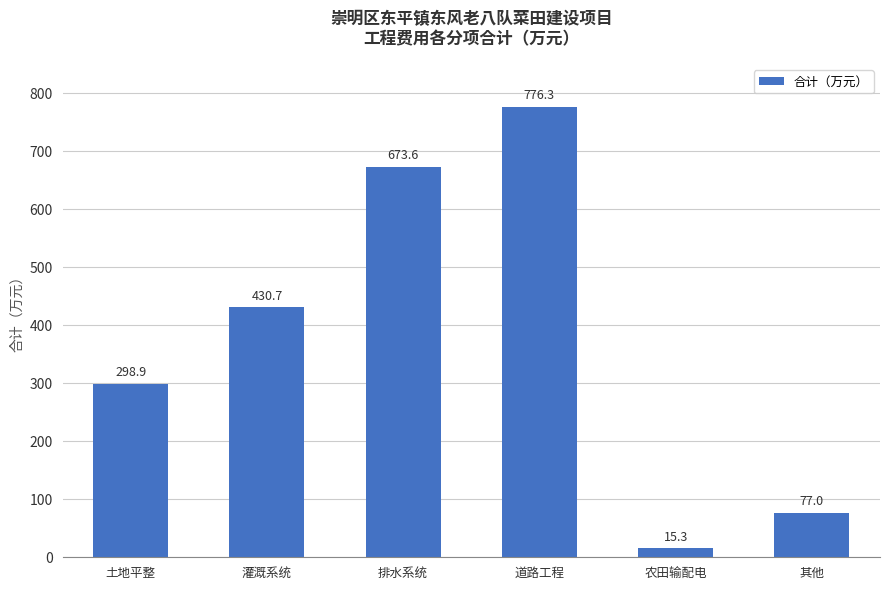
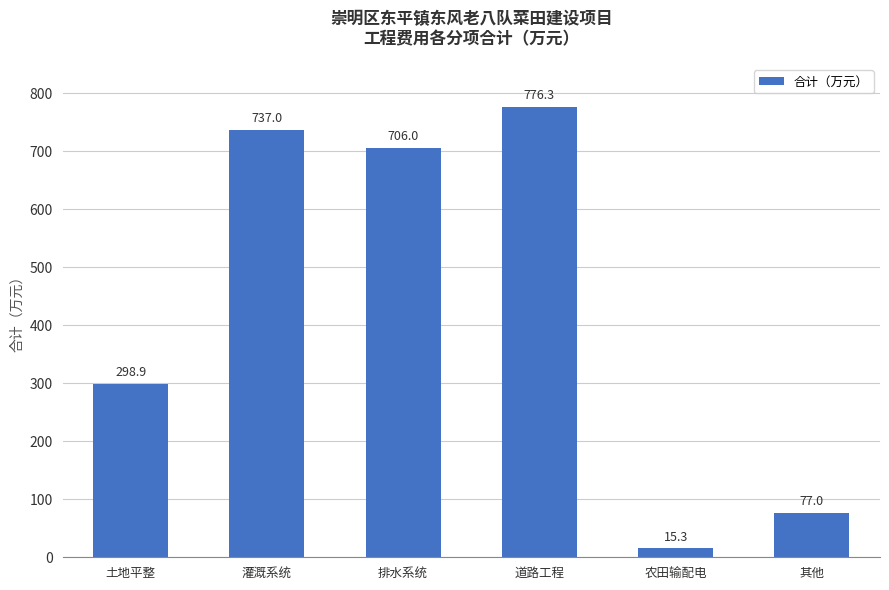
  {
    "土地平整": 298.9,
-   "灌溉系统": 430.7,
-   "排水系统": 673.6,
+   "灌溉系统": 737.0,
+   "排水系统": 706.0,
    "道路工程": 776.3,
    "农田输配电": 15.3,
    "其他": 77.0
  }
